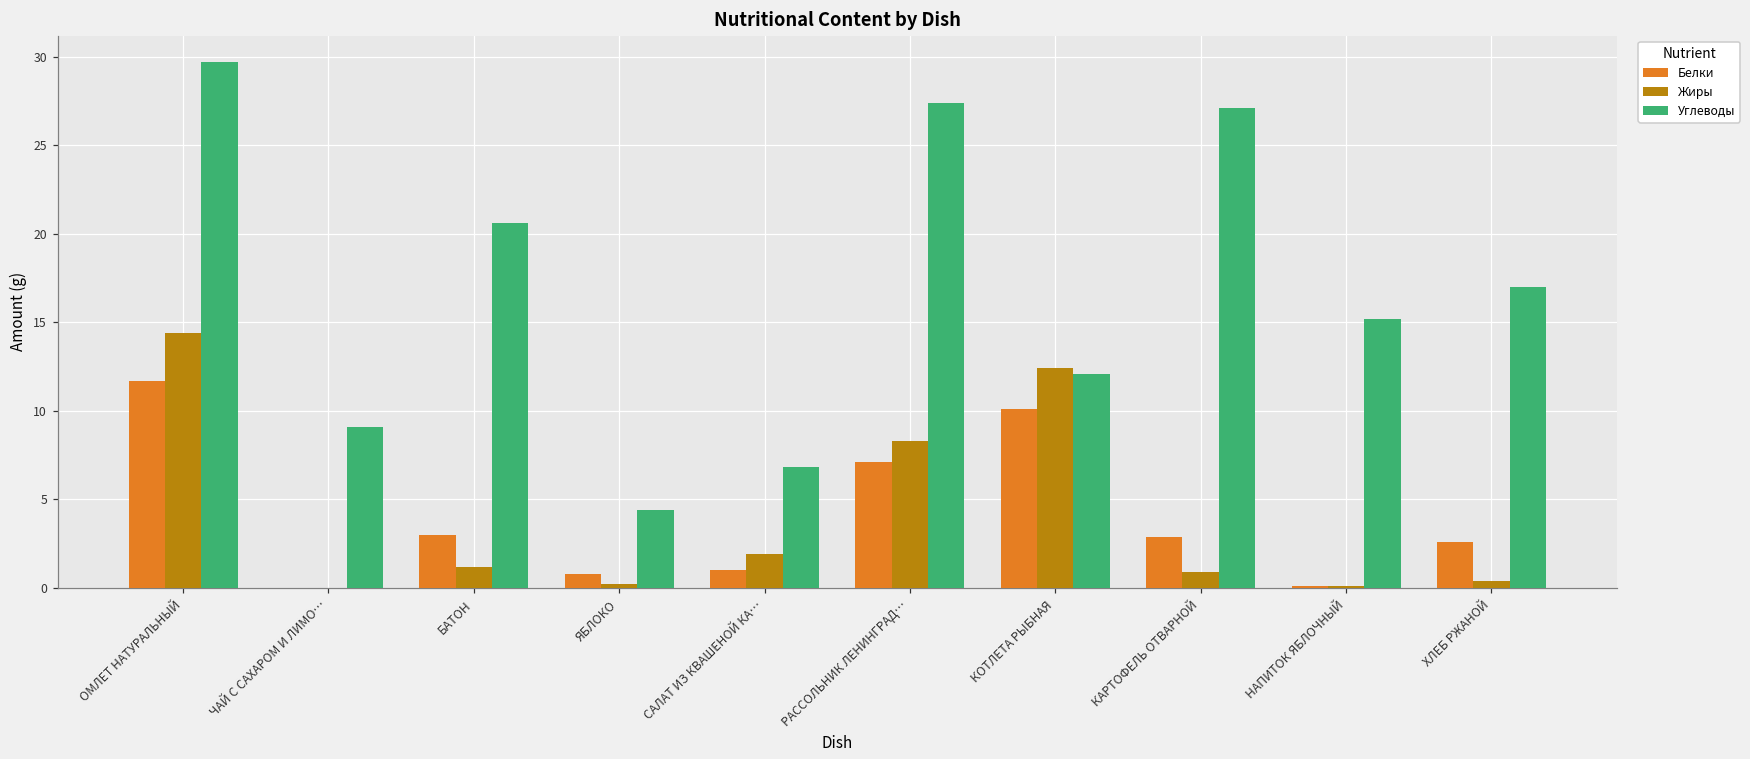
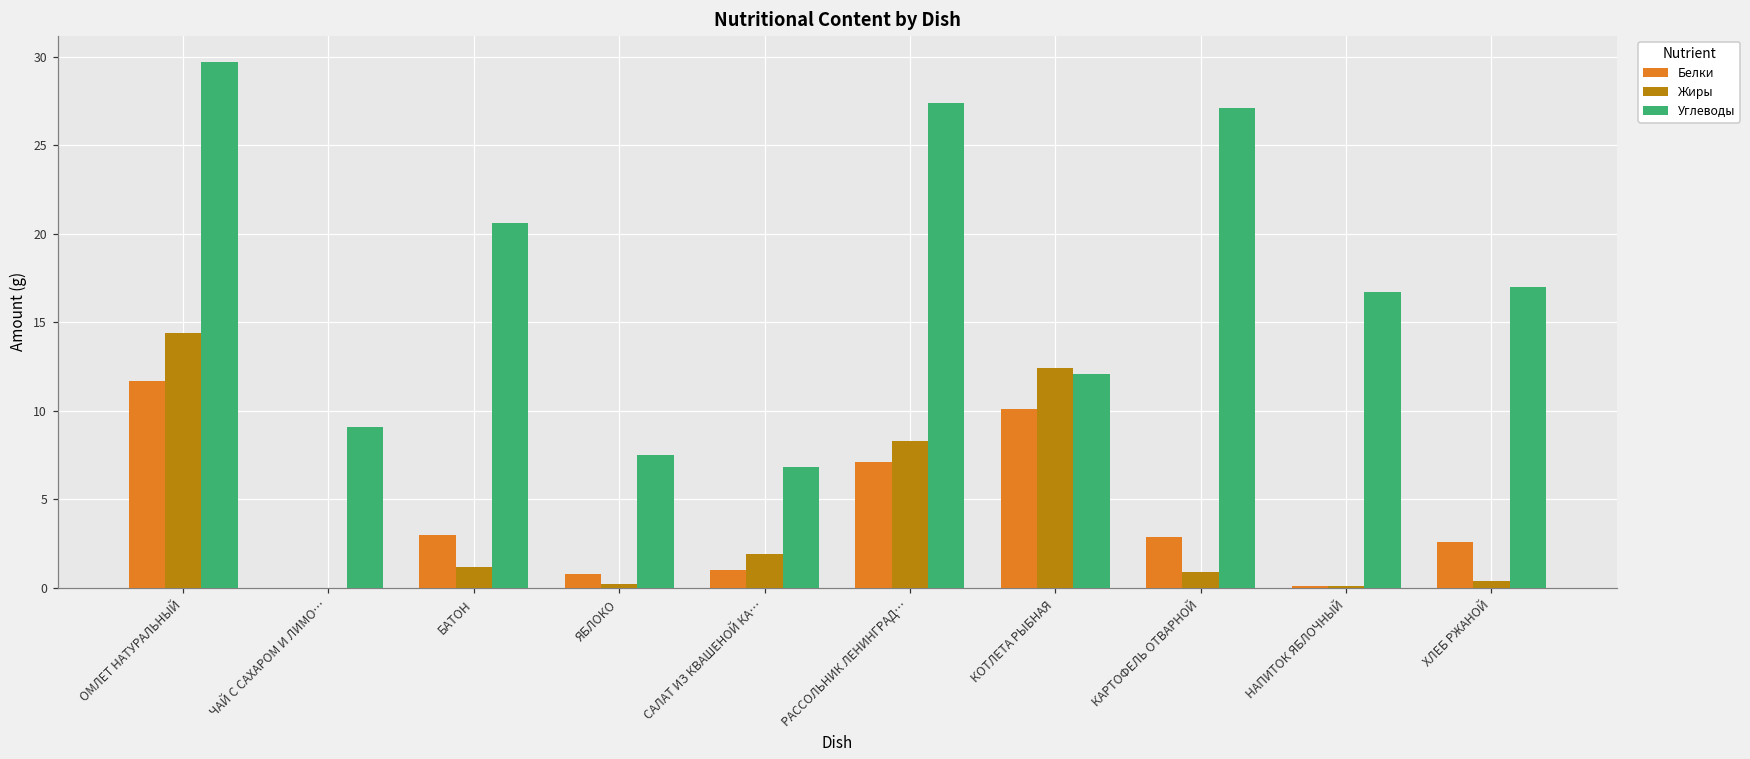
  {
    "Углеводы": {
      "ОМЛЕТ НАТУРАЛЬНЫЙ": 29.7,
      "ЧАЙ С САХАРОМ И ЛИМО…": 9.1,
      "БАТОН": 20.6,
-     "ЯБЛОКО": 4.4,
+     "ЯБЛОКО": 7.5,
      "САЛАТ ИЗ КВАШЕНОЙ КА…": 6.8,
      "РАССОЛЬНИК ЛЕНИНГРАД…": 27.4,
      "КОТЛЕТА РЫБНАЯ": 12.1,
      "КАРТОФЕЛЬ ОТВАРНОЙ": 27.1,
-     "НАПИТОК ЯБЛОЧНЫЙ": 15.2,
+     "НАПИТОК ЯБЛОЧНЫЙ": 16.7,
      "ХЛЕБ РЖАНОЙ": 17.0
    }
  }
